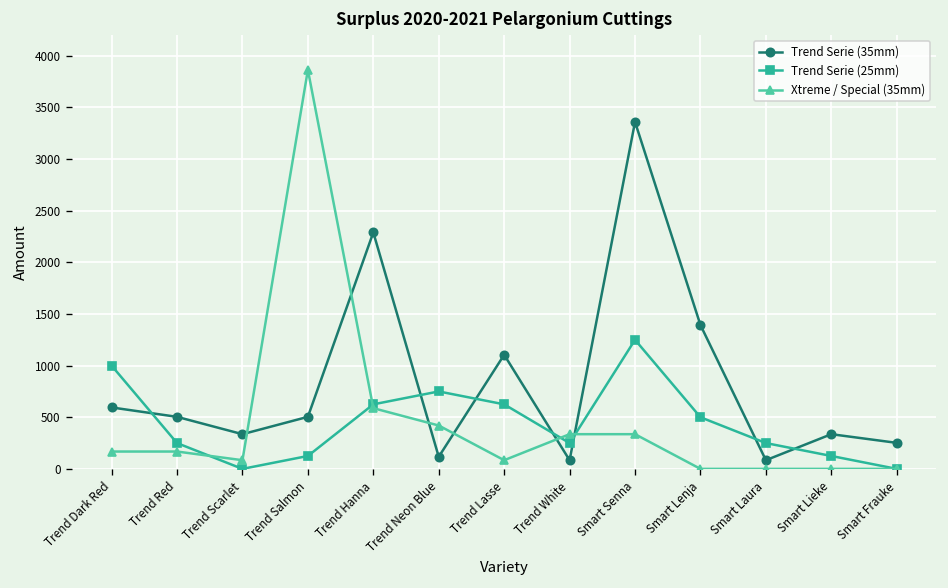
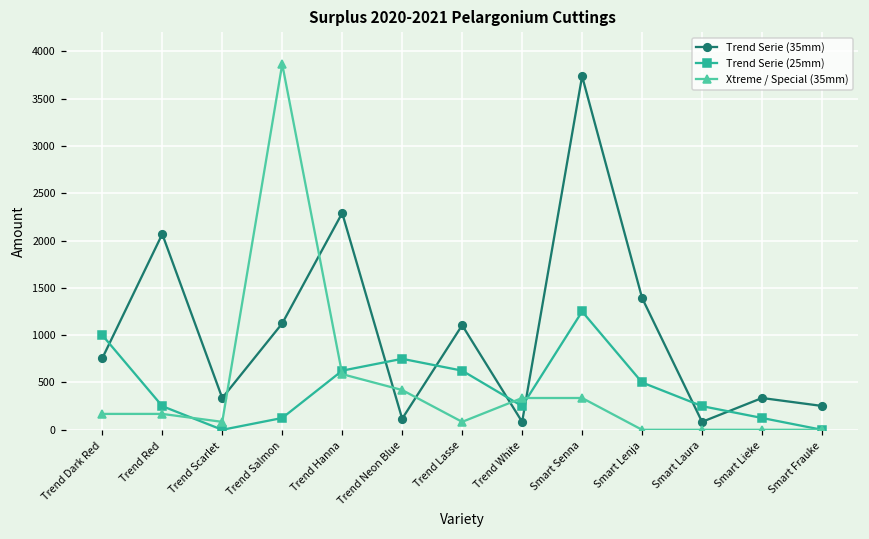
  {
    "Trend Serie (35mm)": {
-     "Trend Dark Red": 600,
-     "Trend Red": 500,
+     "Trend Dark Red": 800,
+     "Trend Red": 2100,
      "Trend Scarlet": 300,
-     "Trend Salmon": 500,
+     "Trend Salmon": 1100,
      "Trend Hanna": 2300,
      "Trend Neon Blue": 100,
      "Trend Lasse": 1100,
      "Trend White": 100,
-     "Smart Senna": 3400,
+     "Smart Senna": 3700,
      "Smart Lenja": 1400,
      "Smart Laura": 100,
      "Smart Lieke": 300,
      "Smart Frauke": 300
    }
  }
